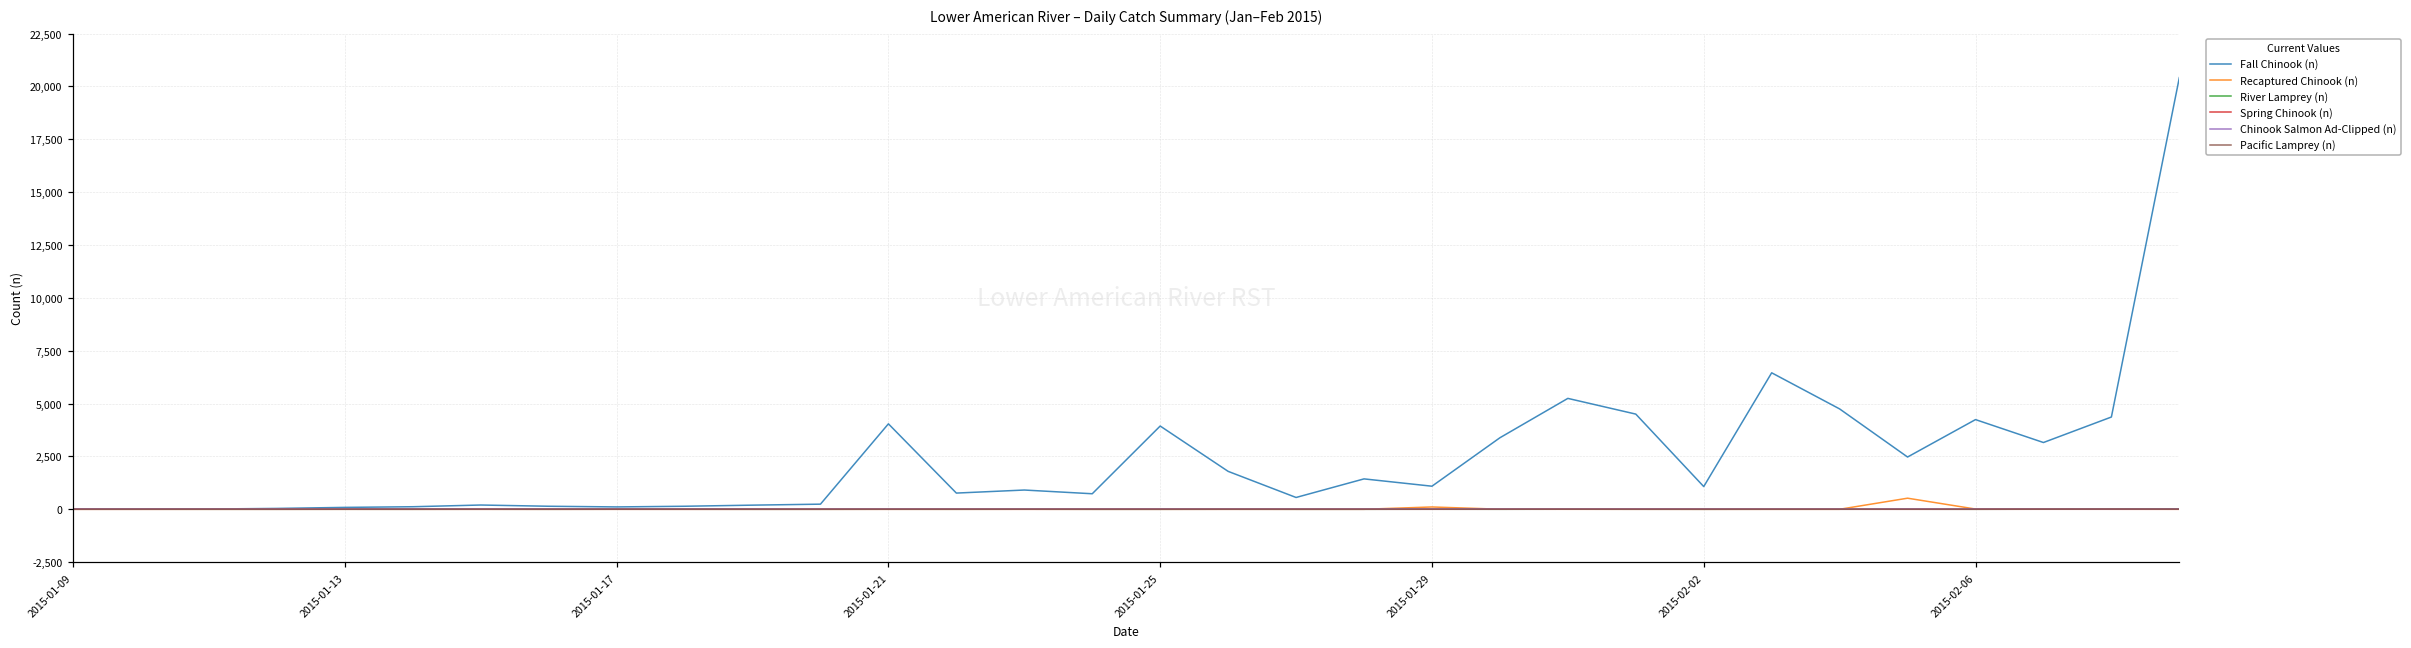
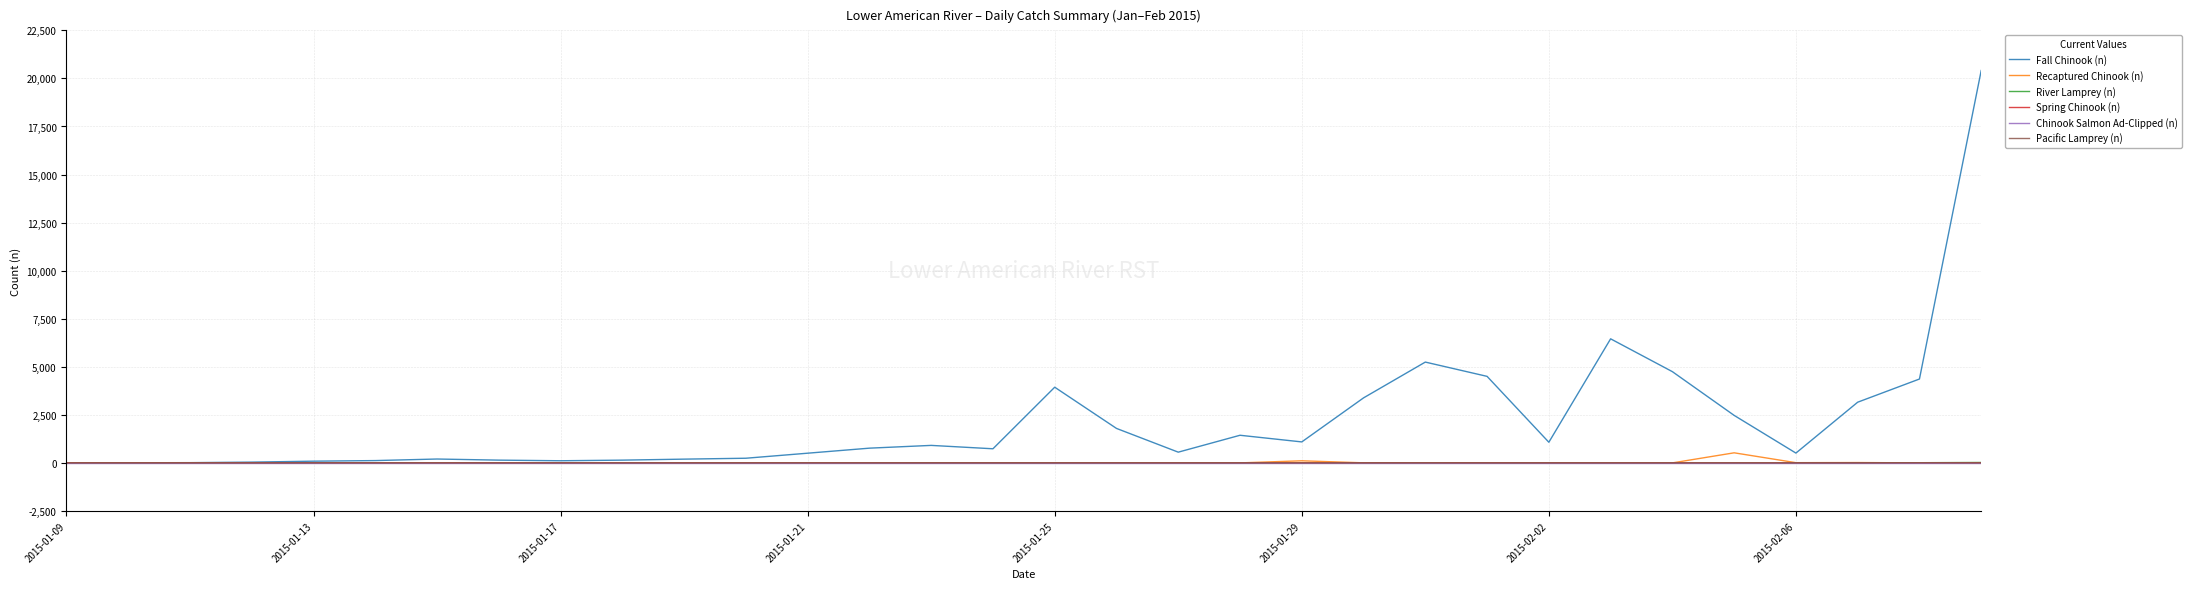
  {
    "Fall Chinook (n)": {
-     "2015-01-21": "4,000",
+     "2015-01-21": "500",
      "2015-01-25": "3,900",
      "2015-01-29": "1,100",
      "2015-02-02": "1,100",
-     "2015-02-06": "4,200"
+     "2015-02-06": "500"
    }
  }
